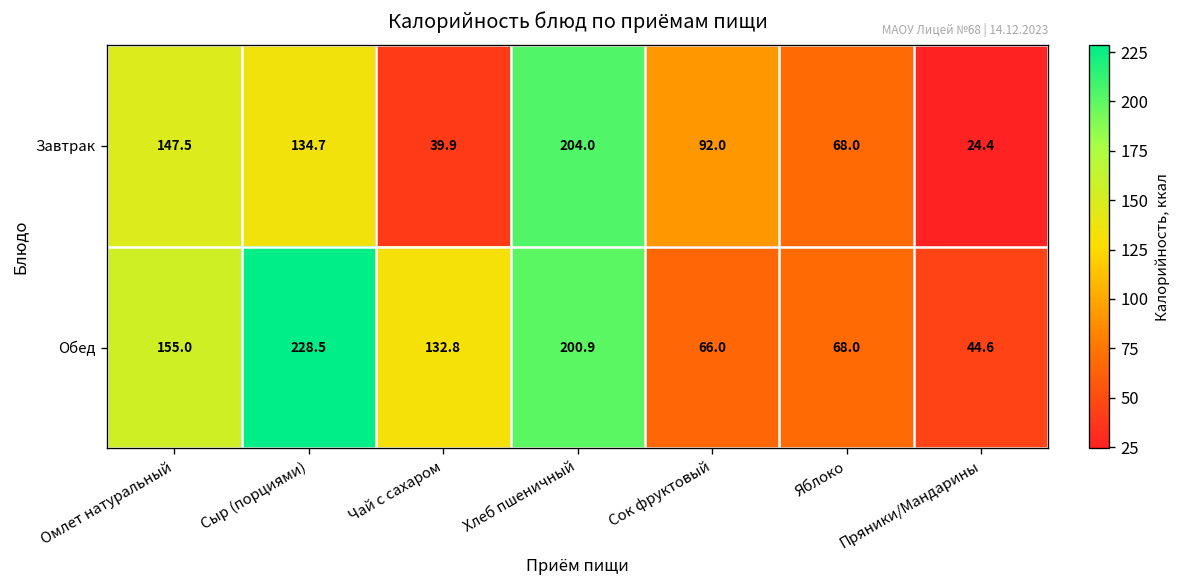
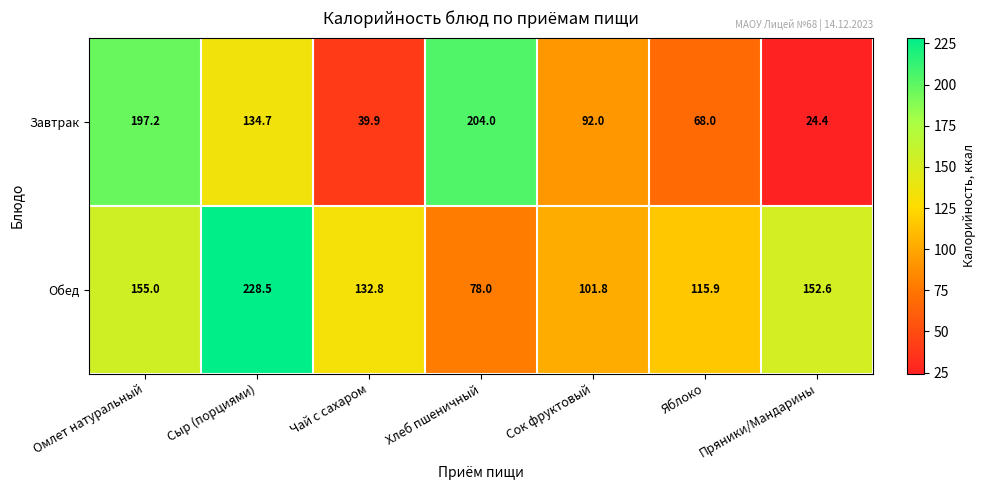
  {
    "Завтрак": {
-     "Омлет натуральный": 147.5,
+     "Омлет натуральный": 197.2,
      "Сыр (порциями)": 134.7,
      "Чай с сахаром": 39.9,
      "Хлеб пшеничный": 204.0,
      "Сок фруктовый": 92.0,
      "Яблоко": 68.0,
      "Пряники/Мандарины": 24.4
    },
    "Обед": {
      "Омлет натуральный": 155.0,
      "Сыр (порциями)": 228.5,
      "Чай с сахаром": 132.8,
-     "Хлеб пшеничный": 200.9,
-     "Сок фруктовый": 66.0,
-     "Яблоко": 68.0,
-     "Пряники/Мандарины": 44.6
+     "Хлеб пшеничный": 78.0,
+     "Сок фруктовый": 101.8,
+     "Яблоко": 115.9,
+     "Пряники/Мандарины": 152.6
    }
  }
